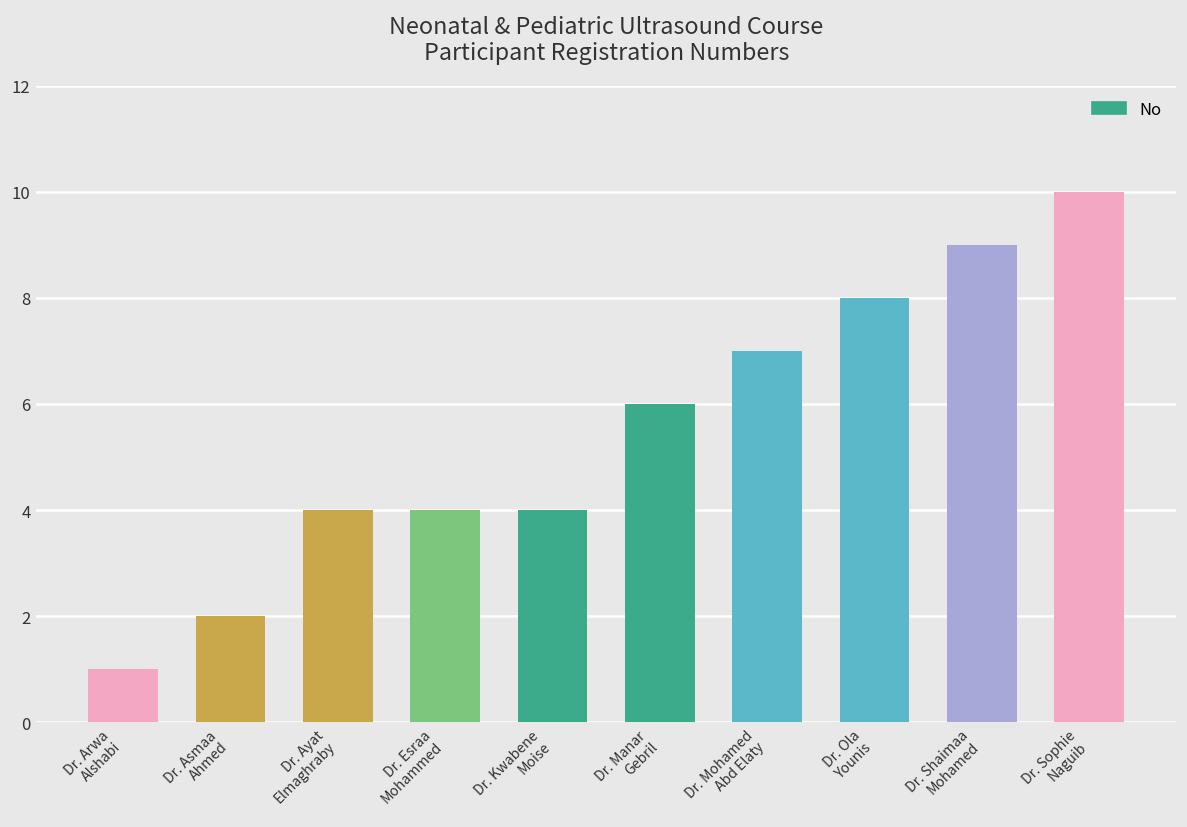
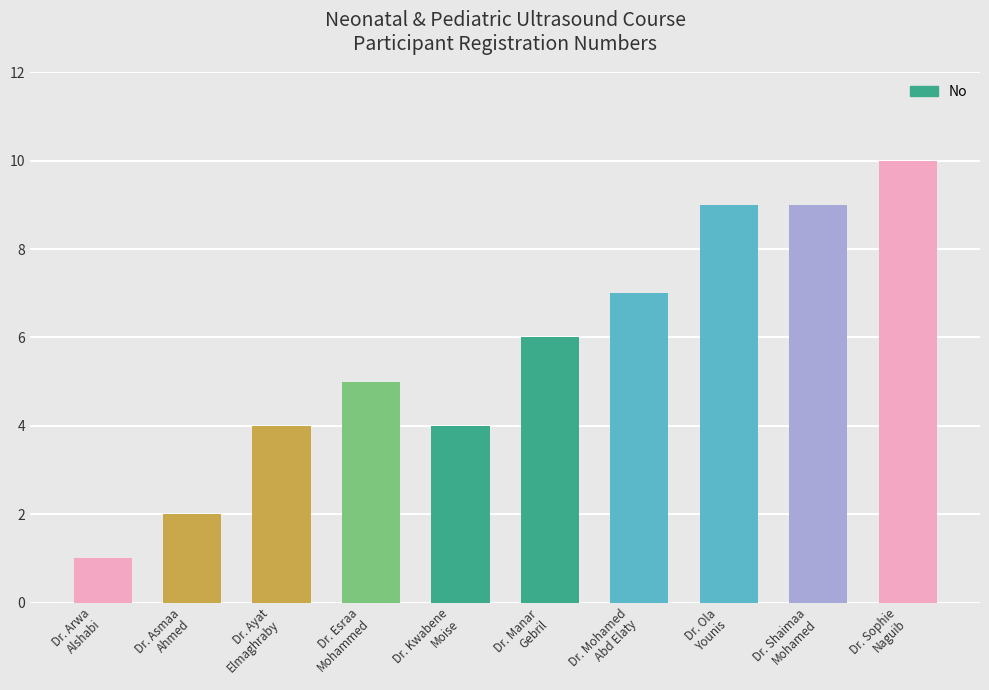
  {
    "Dr. Arwa Alshabi": 1,
    "Dr. Asmaa Ahmed": 2,
    "Dr. Ayat Elmaghraby": 4,
-   "Dr. Esraa Mohammed": 4,
+   "Dr. Esraa Mohammed": 5,
    "Dr. Kwabene Moise": 4,
    "Dr. Manar Gebril": 6,
    "Dr. Mohamed Abd Elaty": 7,
-   "Dr. Ola Younis": 8,
+   "Dr. Ola Younis": 9,
    "Dr. Shaimaa Mohamed": 9,
    "Dr. Sophie Naguib": 10
  }
